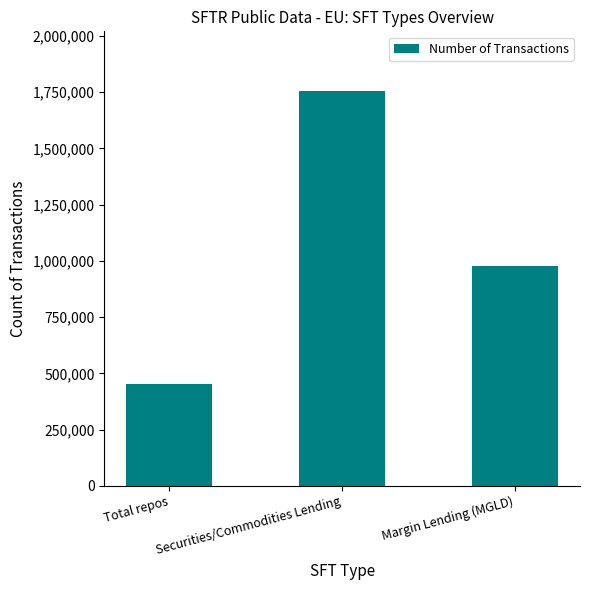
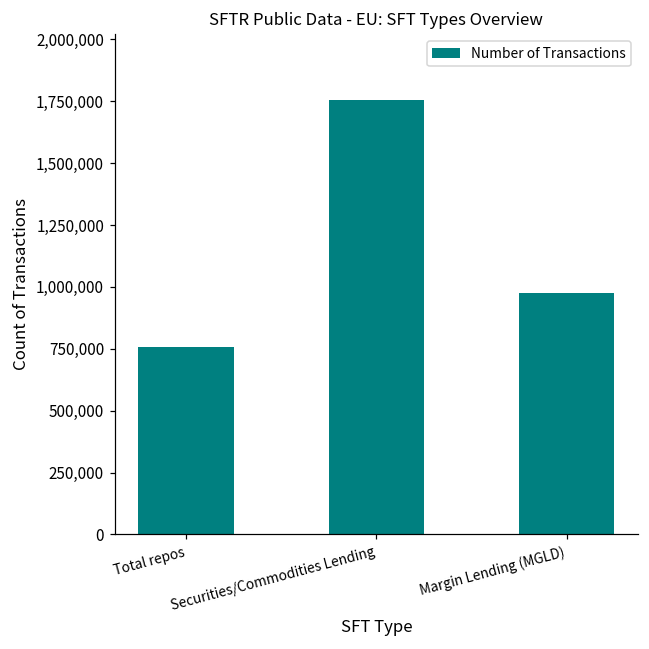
  {
-   "Total repos": "450,000",
+   "Total repos": "760,000",
    "Securities/Commodities Lending": "1,760,000",
    "Margin Lending (MGLD)": "980,000"
  }
